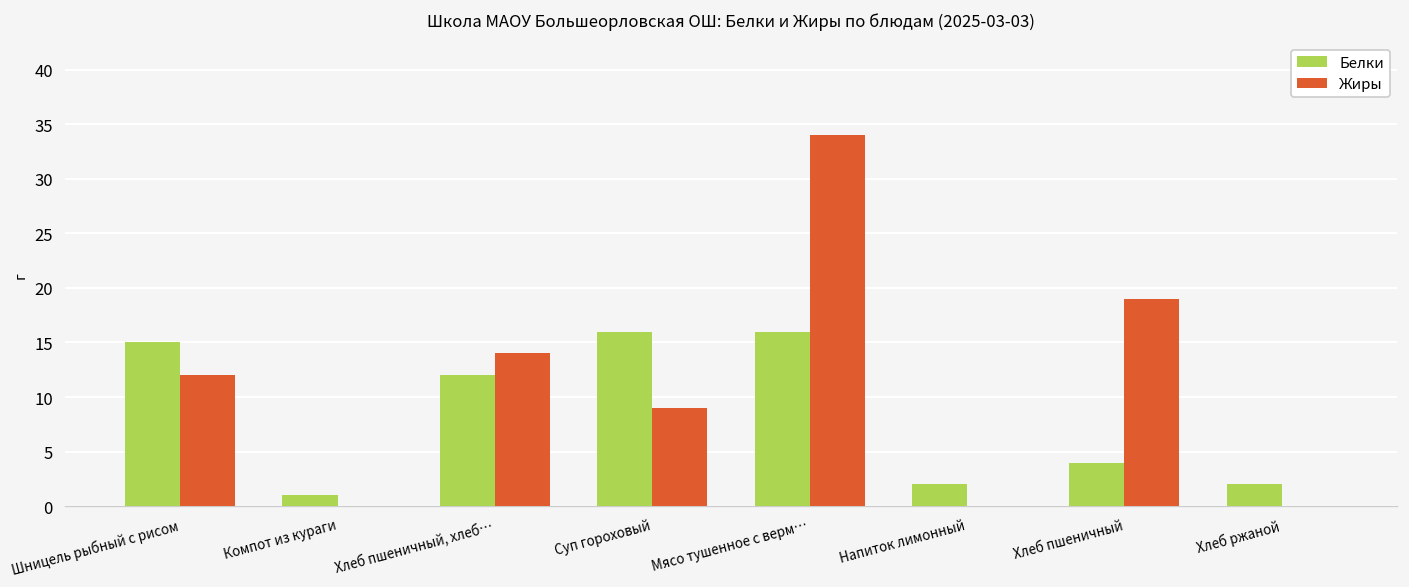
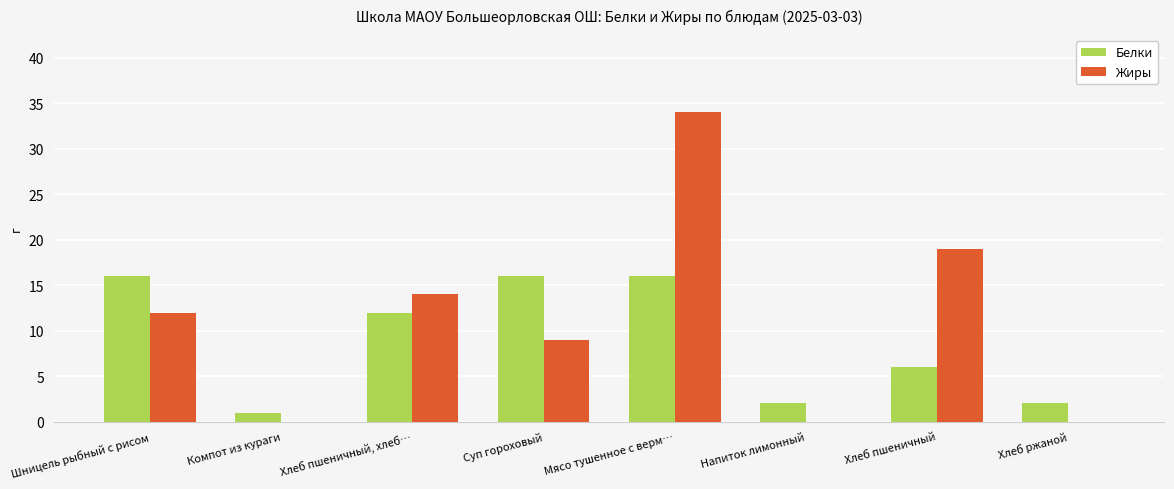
  {
    "Белки": {
-     "Шницель рыбный с рисом": 15,
+     "Шницель рыбный с рисом": 16,
      "Компот из кураги": 1,
      "Хлеб пшеничный, хлеб…": 12,
      "Суп гороховый": 16,
      "Мясо тушенное с верм…": 16,
      "Напиток лимонный": 2,
-     "Хлеб пшеничный": 4,
+     "Хлеб пшеничный": 6,
      "Хлеб ржаной": 2
    },
    "Жиры": {
      "Шницель рыбный с рисом": 12,
      "Компот из кураги": 0,
      "Хлеб пшеничный, хлеб…": 14,
      "Суп гороховый": 9,
      "Мясо тушенное с верм…": 34,
      "Напиток лимонный": 0,
      "Хлеб пшеничный": 19,
      "Хлеб ржаной": 0
    }
  }
